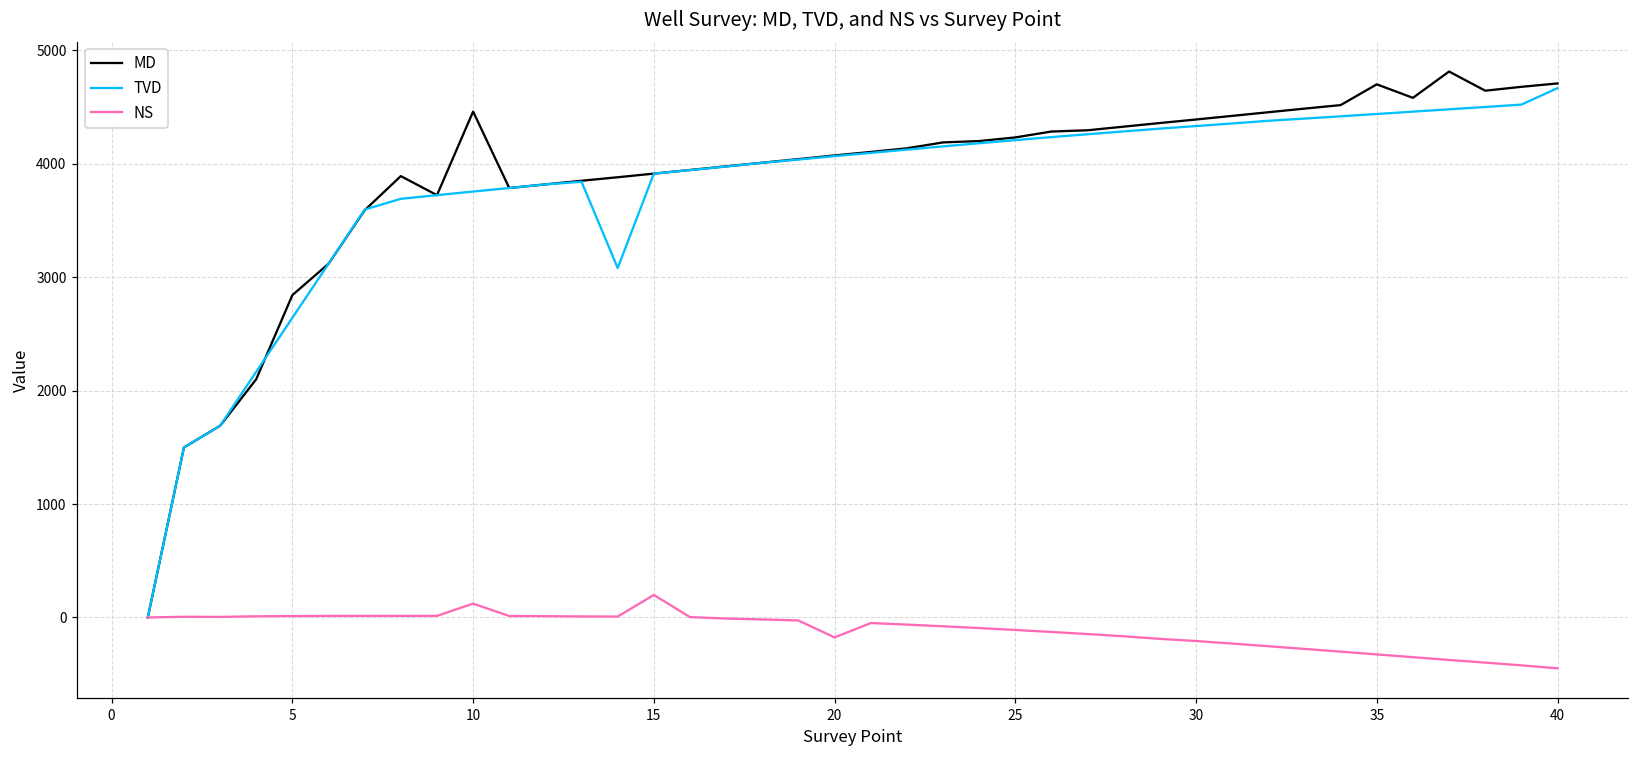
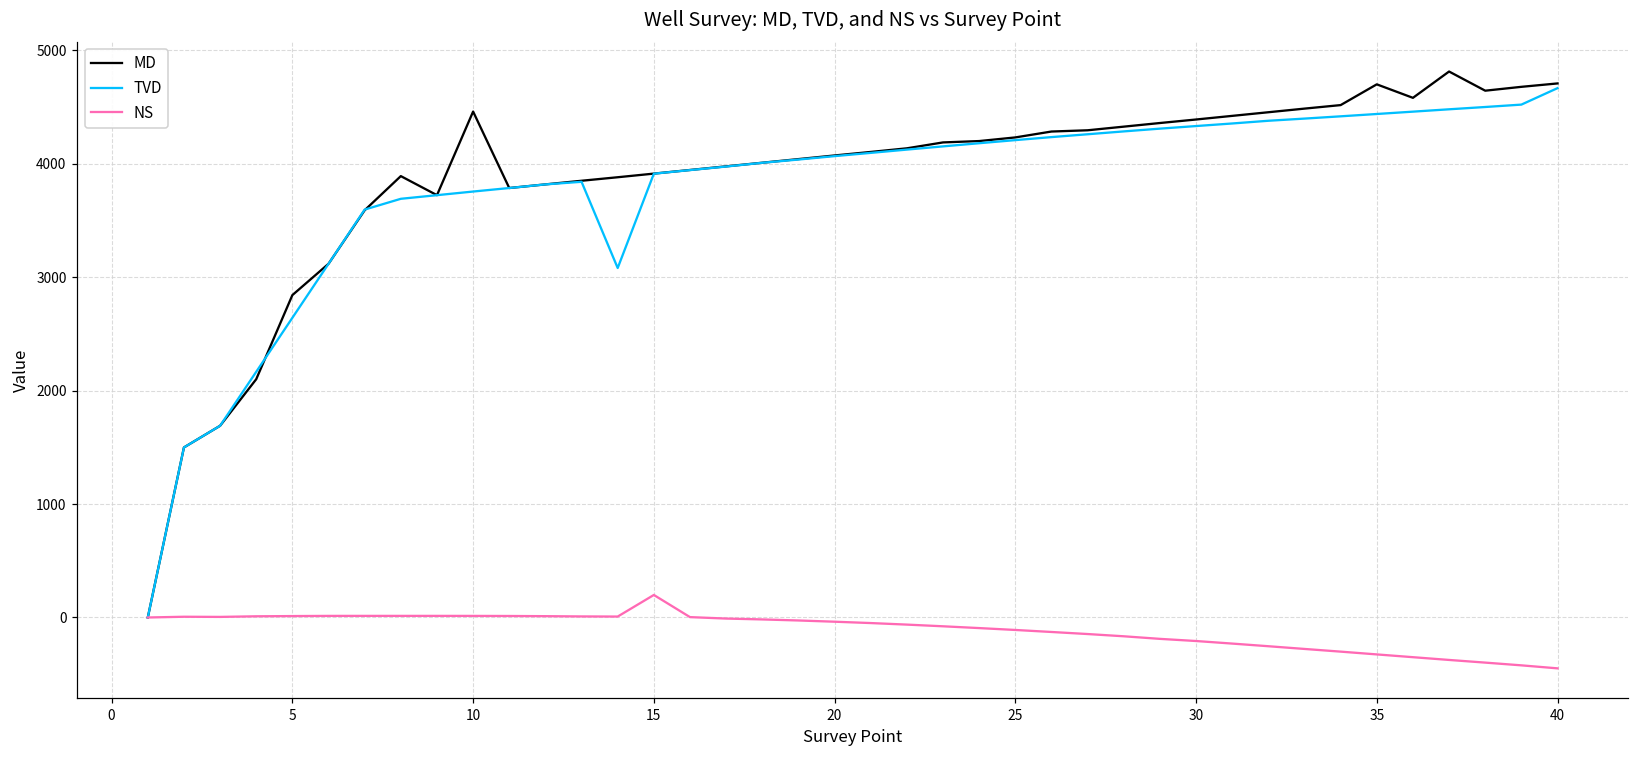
  {
    "MD": {
      "5": 2840,
      "10": 4460,
      "30": 4390,
      "35": 4700,
      "40": 4710
    },
    "TVD": {
      "5": 2640,
      "10": 3750,
      "30": 4330,
      "35": 4440,
      "40": 4670
    },
    "NS": {
      "5": 10,
-     "10": 120,
+     "10": 10,
      "15": 200,
-     "20": -180,
+     "20": -40,
      "25": -110,
      "30": -210,
      "35": -330,
      "40": -450
    }
  }
